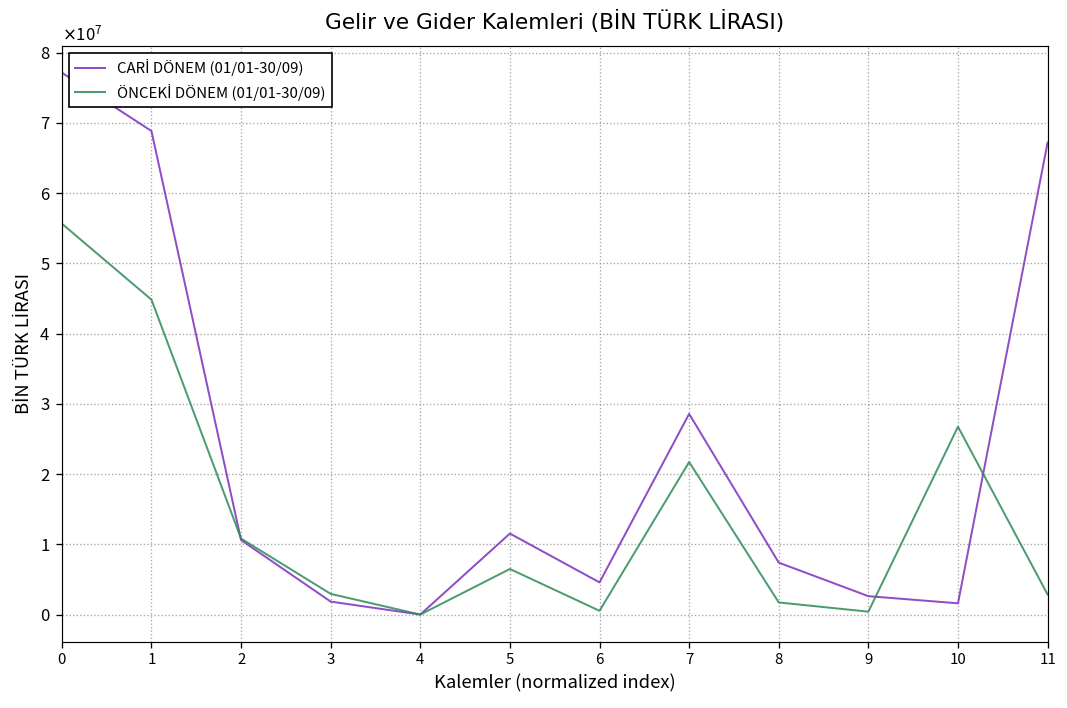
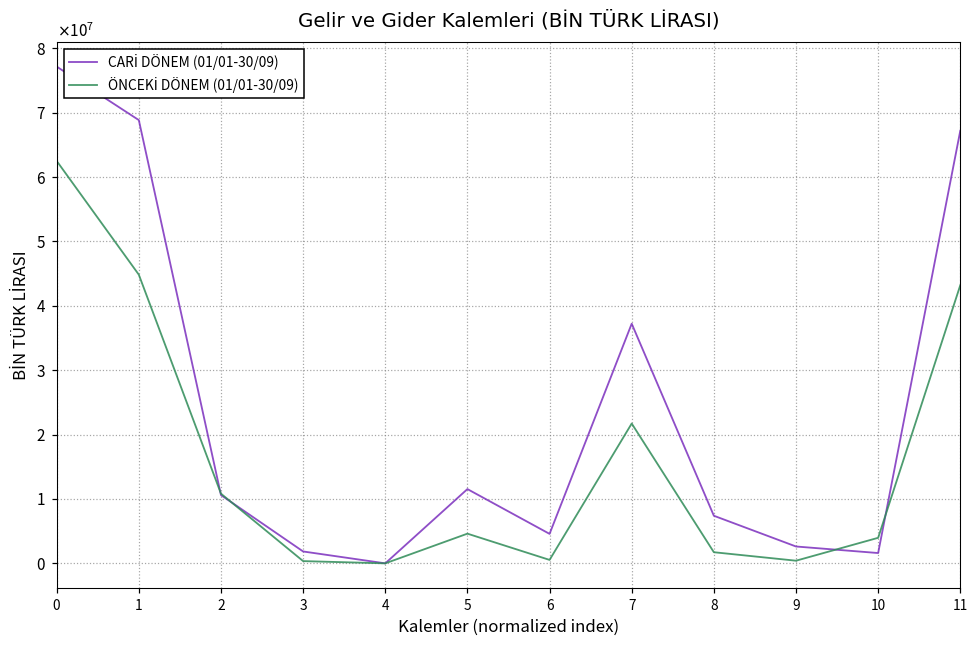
  {
    "CARİ DÖNEM (01/01-30/09)": {
      "0": 77000000,
      "1": 69000000,
      "3": 2000000,
      "5": 12000000,
      "6": 5000000,
-     "7": 29000000,
+     "7": 37000000,
      "8": 7000000,
      "9": 3000000,
      "10": 2000000,
      "11": 67000000
    },
    "ÖNCEKİ DÖNEM (01/01-30/09)": {
-     "0": 56000000,
+     "0": 63000000,
      "1": 45000000,
-     "3": 3000000,
-     "5": 6000000,
+     "3": 0,
+     "5": 5000000,
      "6": 1000000,
      "7": 22000000,
      "8": 2000000,
      "9": 0,
-     "10": 27000000,
-     "11": 3000000
+     "10": 4000000,
+     "11": 43000000
    }
  }
